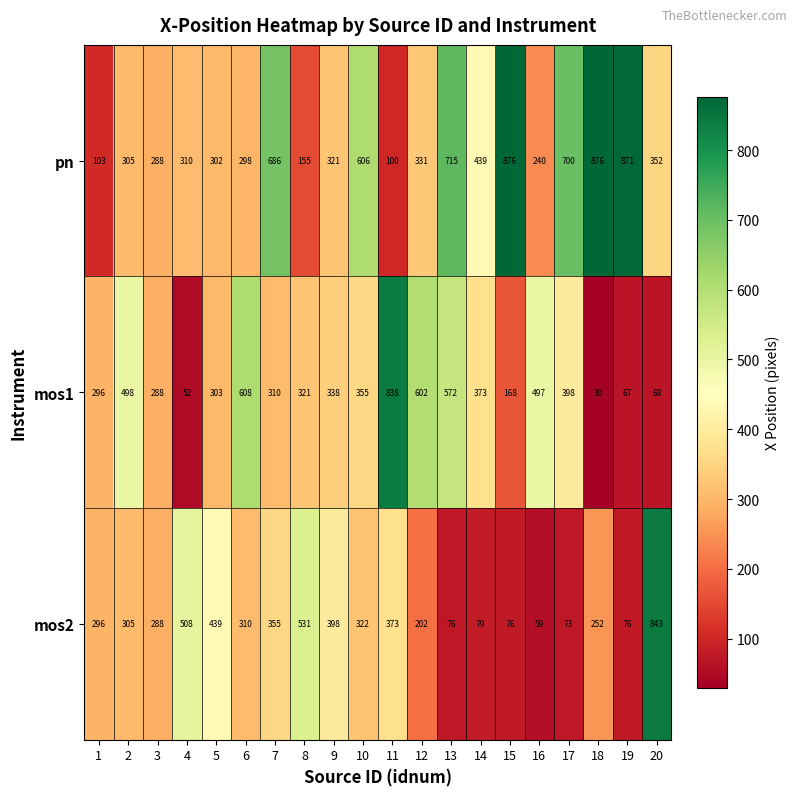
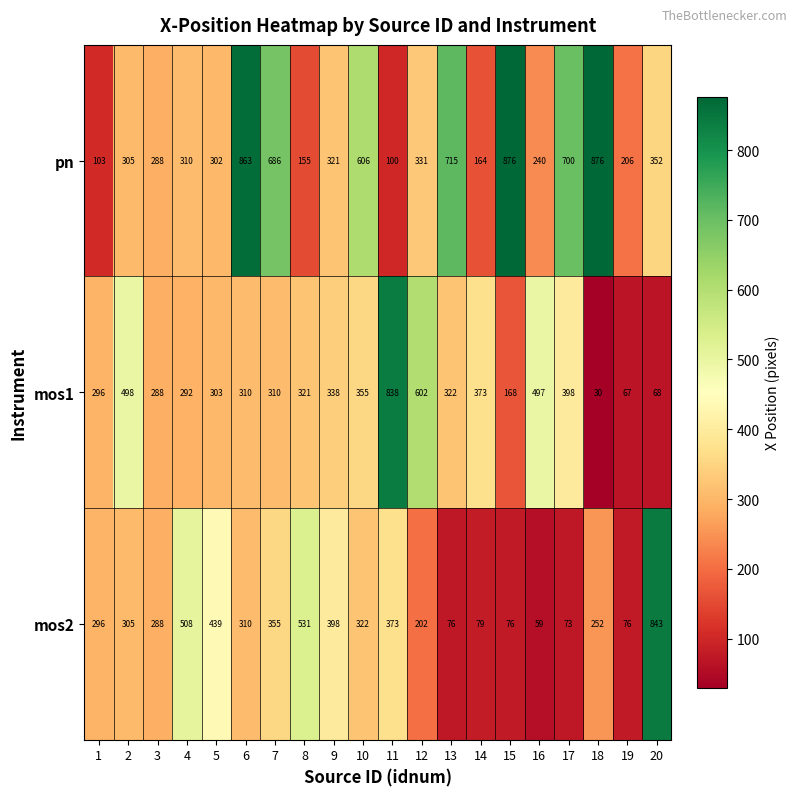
  {
    "pn": {
      "1": 103,
      "2": 305,
      "3": 288,
      "4": 310,
      "5": 302,
-     "6": 298,
+     "6": 863,
      "7": 686,
      "8": 155,
      "9": 321,
      "10": 606,
      "11": 100,
      "12": 331,
      "13": 715,
-     "14": 439,
+     "14": 164,
      "15": 876,
      "16": 240,
      "17": 700,
      "18": 876,
-     "19": 871,
+     "19": 206,
      "20": 352
    },
    "mos1": {
      "1": 296,
      "2": 498,
      "3": 288,
-     "4": 52,
+     "4": 292,
      "5": 303,
-     "6": 608,
+     "6": 310,
      "7": 310,
      "8": 321,
      "9": 338,
      "10": 355,
      "11": 838,
      "12": 602,
-     "13": 572,
+     "13": 322,
      "14": 373,
      "15": 168,
      "16": 497,
      "17": 398,
      "18": 30,
      "19": 67,
      "20": 68
    },
    "mos2": {
      "1": 296,
      "2": 305,
      "3": 288,
      "4": 508,
      "5": 439,
      "6": 310,
      "7": 355,
      "8": 531,
      "9": 398,
      "10": 322,
      "11": 373,
      "12": 202,
      "13": 76,
      "14": 79,
      "15": 76,
      "16": 59,
      "17": 73,
      "18": 252,
      "19": 76,
      "20": 843
    }
  }
